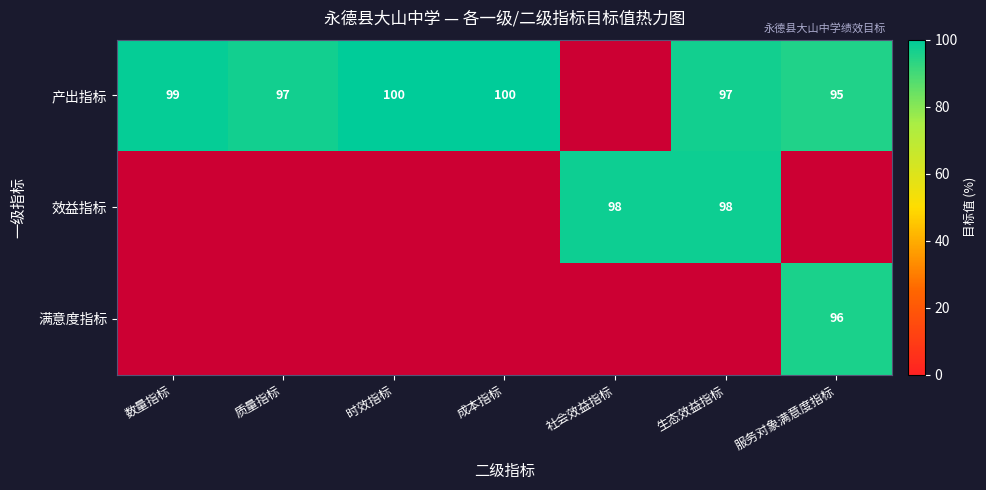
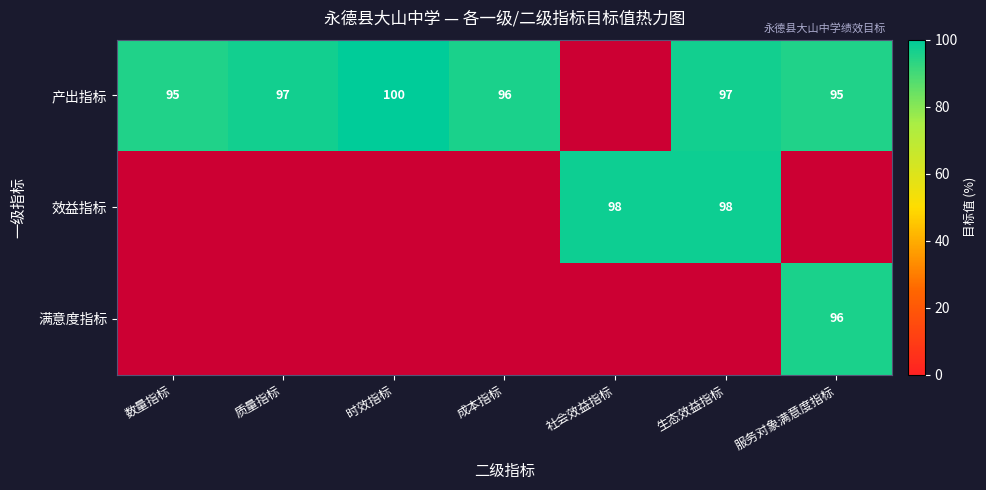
  {
    "产出指标": {
-     "数量指标": 99,
+     "数量指标": 95,
      "质量指标": 97,
      "时效指标": 100,
-     "成本指标": 100,
+     "成本指标": 96,
      "生态效益指标": 97,
      "服务对象满意度指标": 95
    },
    "效益指标": {
      "社会效益指标": 98,
      "生态效益指标": 98
    },
    "满意度指标": {
      "服务对象满意度指标": 96
    }
  }
